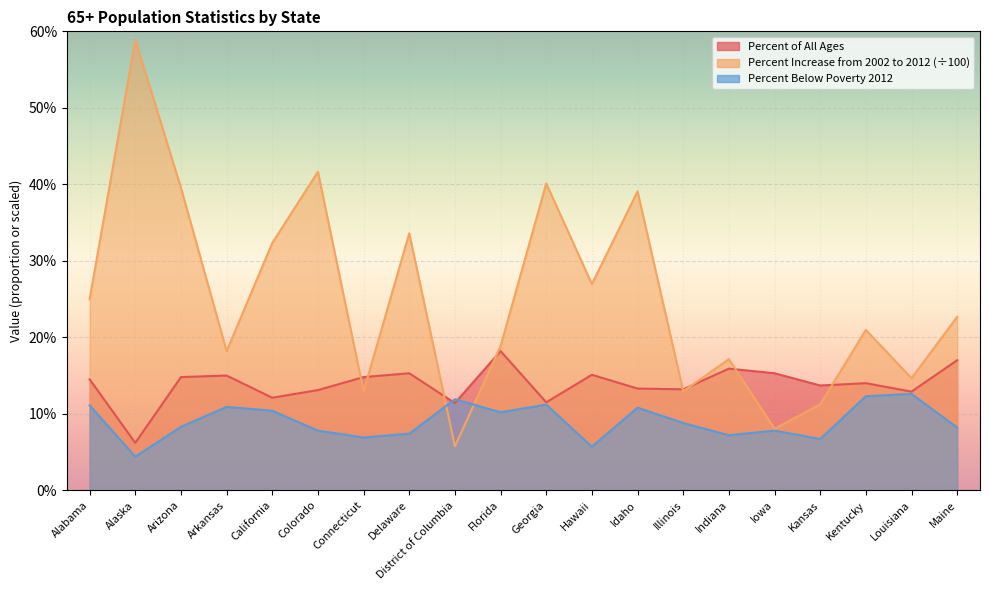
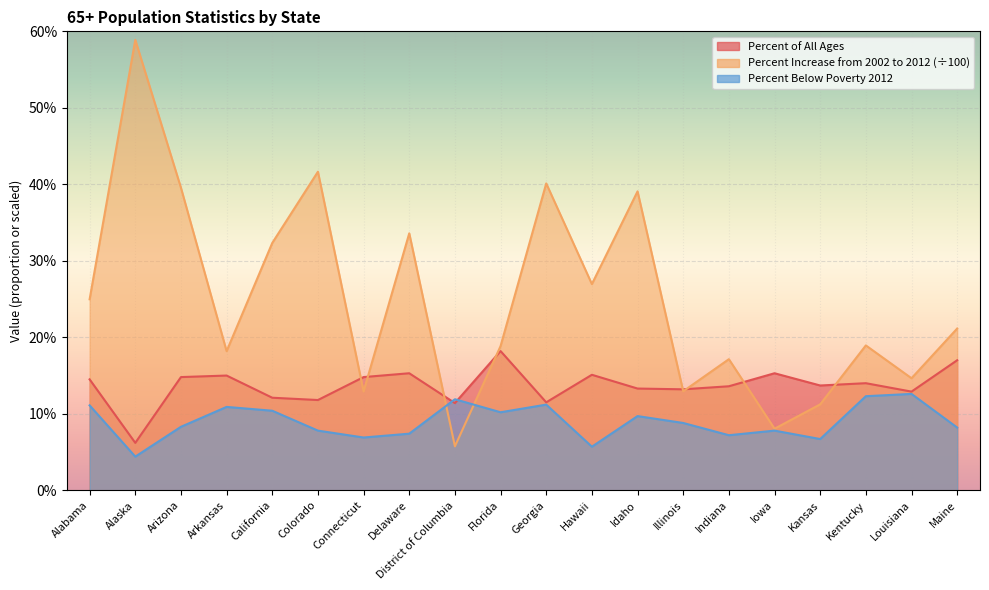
  {
    "Percent of All Ages": {
      "Alabama": "14%",
      "Alaska": "6%",
      "Arizona": "15%",
      "Arkansas": "15%",
      "California": "12%",
-     "Colorado": "13%",
+     "Colorado": "12%",
      "Connecticut": "15%",
      "Delaware": "15%",
      "District of Columbia": "11%",
      "Florida": "18%",
      "Hawaii": "15%",
      "Idaho": "13%",
-     "Indiana": "16%",
+     "Indiana": "14%",
      "Iowa": "15%",
      "Kansas": "14%",
      "Kentucky": "14%",
      "Maine": "17%"
    },
    "Percent Increase from 2002 to 2012 (÷100)": {
      "Alabama": "25%",
      "Alaska": "59%",
      "Arizona": "40%",
      "Arkansas": "18%",
      "California": "32%",
      "Colorado": "42%",
      "Connecticut": "13%",
      "Delaware": "34%",
      "District of Columbia": "6%",
      "Florida": "19%",
      "Georgia": "40%",
      "Hawaii": "27%",
      "Idaho": "39%",
      "Indiana": "17%",
      "Kansas": "11%",
-     "Kentucky": "21%",
+     "Kentucky": "19%",
      "Louisiana": "15%",
-     "Maine": "23%"
+     "Maine": "21%"
    },
    "Percent Below Poverty 2012": {
      "Alabama": "11%",
      "Alaska": "4%",
      "Arizona": "8%",
      "Arkansas": "11%",
      "California": "10%",
      "Colorado": "8%",
      "Connecticut": "7%",
      "Delaware": "7%",
      "District of Columbia": "12%",
      "Florida": "10%",
      "Hawaii": "6%",
-     "Idaho": "11%",
+     "Idaho": "10%",
      "Illinois": "9%",
      "Indiana": "7%",
      "Kansas": "7%",
      "Kentucky": "12%",
      "Maine": "8%"
    }
  }
